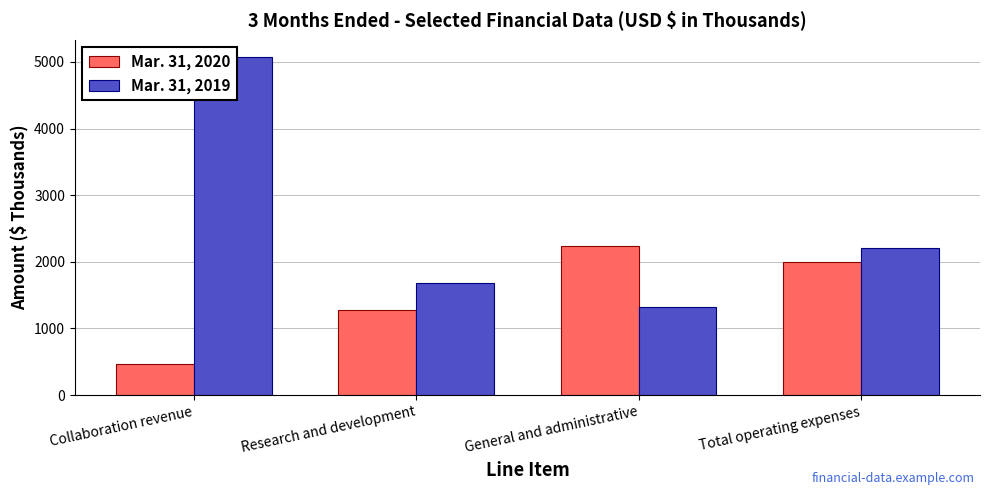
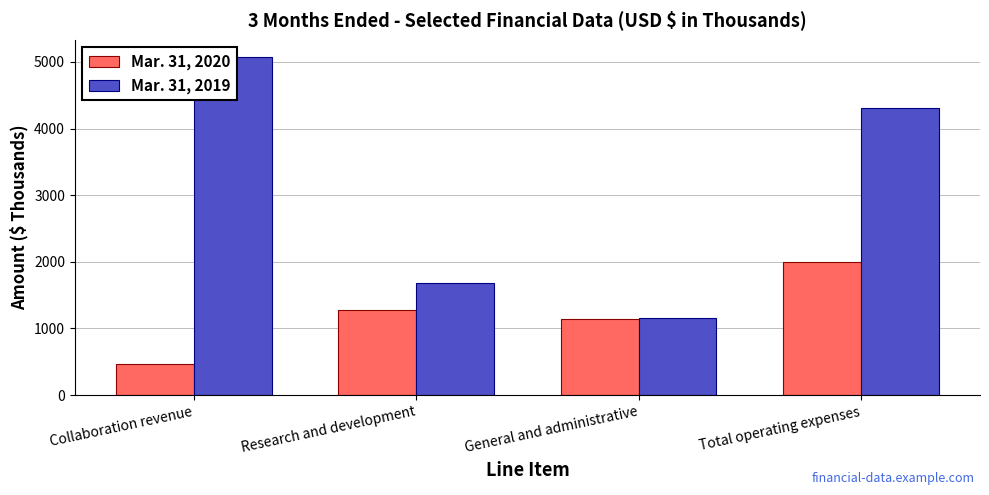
  {
    "Mar. 31, 2020": {
      "Collaboration revenue": 500,
      "Research and development": 1300,
-     "General and administrative": 2200,
+     "General and administrative": 1100,
      "Total operating expenses": 2000
    },
    "Mar. 31, 2019": {
      "Research and development": 1700,
-     "General and administrative": 1300,
-     "Total operating expenses": 2200
+     "General and administrative": 1200,
+     "Total operating expenses": 4300
    }
  }
